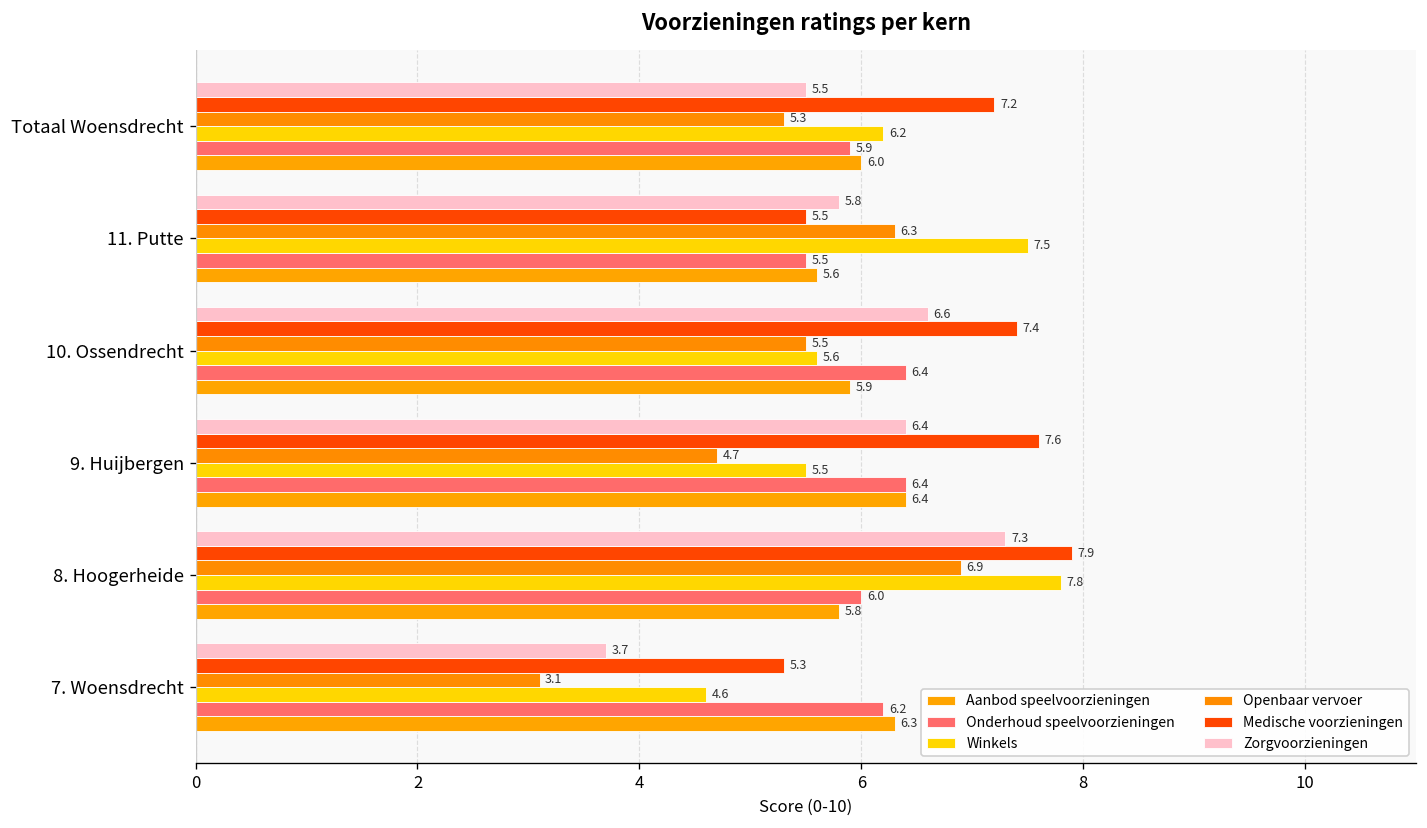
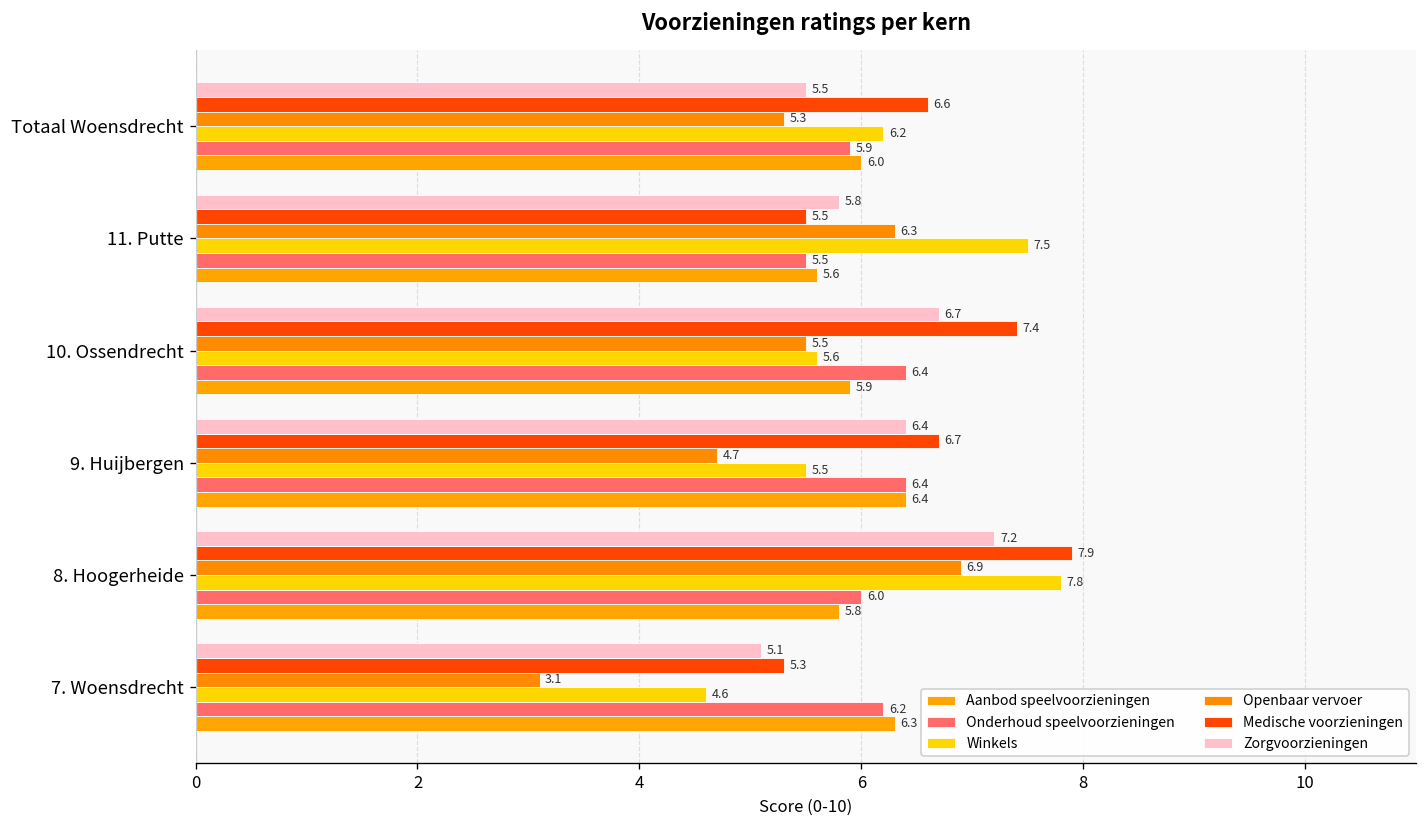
  {
    "Onderhoud speelvoorzieningen": {
      "Totaal Woensdrecht": 5.9,
      "11. Putte": 5.5,
      "10. Ossendrecht": 6.4,
      "9. Huijbergen": 6.4,
      "8. Hoogerheide": 6.0,
      "7. Woensdrecht": 6.2
    },
    "Medische voorzieningen": {
-     "Totaal Woensdrecht": 7.2,
+     "Totaal Woensdrecht": 6.6,
      "11. Putte": 5.5,
      "10. Ossendrecht": 7.4,
-     "9. Huijbergen": 7.6,
+     "9. Huijbergen": 6.7,
      "8. Hoogerheide": 7.9,
      "7. Woensdrecht": 5.3
    },
    "Zorgvoorzieningen": {
      "Totaal Woensdrecht": 5.5,
      "11. Putte": 5.8,
-     "10. Ossendrecht": 6.6,
+     "10. Ossendrecht": 6.7,
      "9. Huijbergen": 6.4,
-     "8. Hoogerheide": 7.3,
-     "7. Woensdrecht": 3.7
+     "8. Hoogerheide": 7.2,
+     "7. Woensdrecht": 5.1
    }
  }
